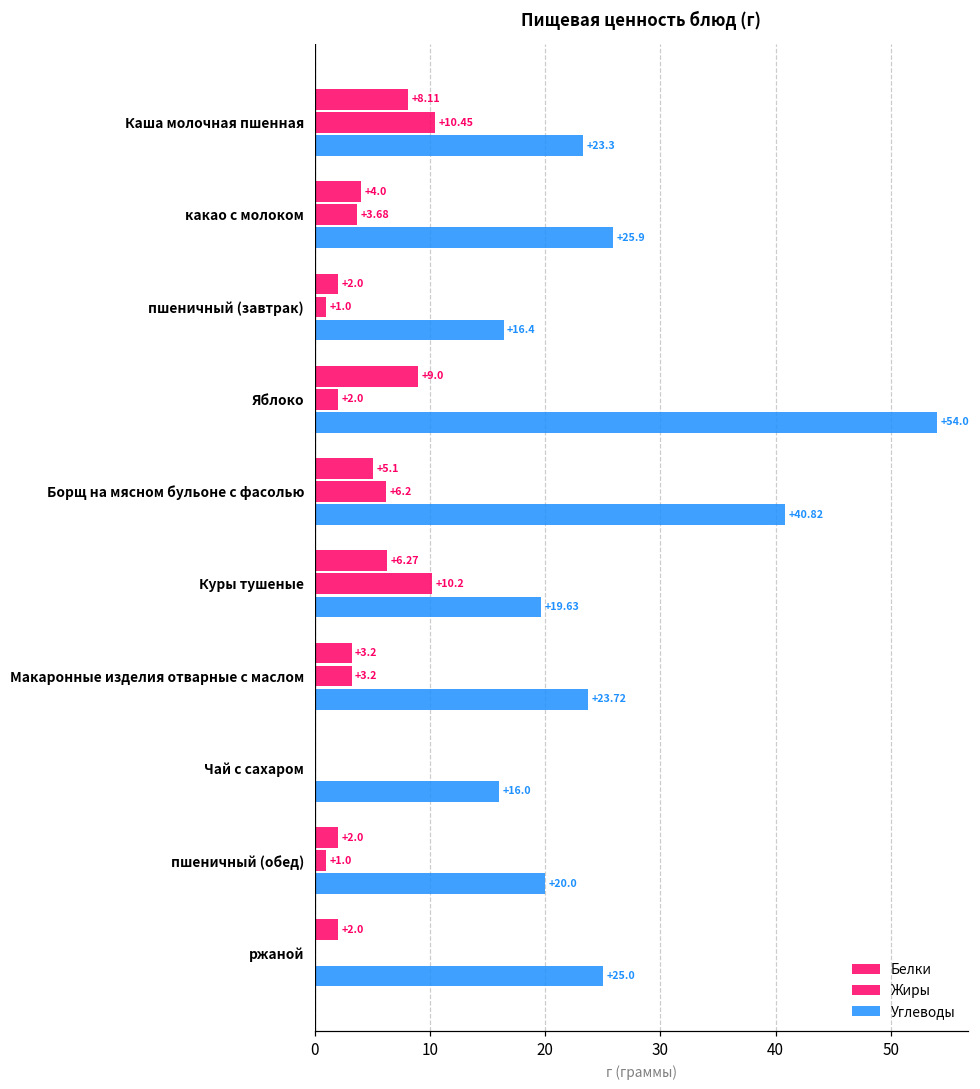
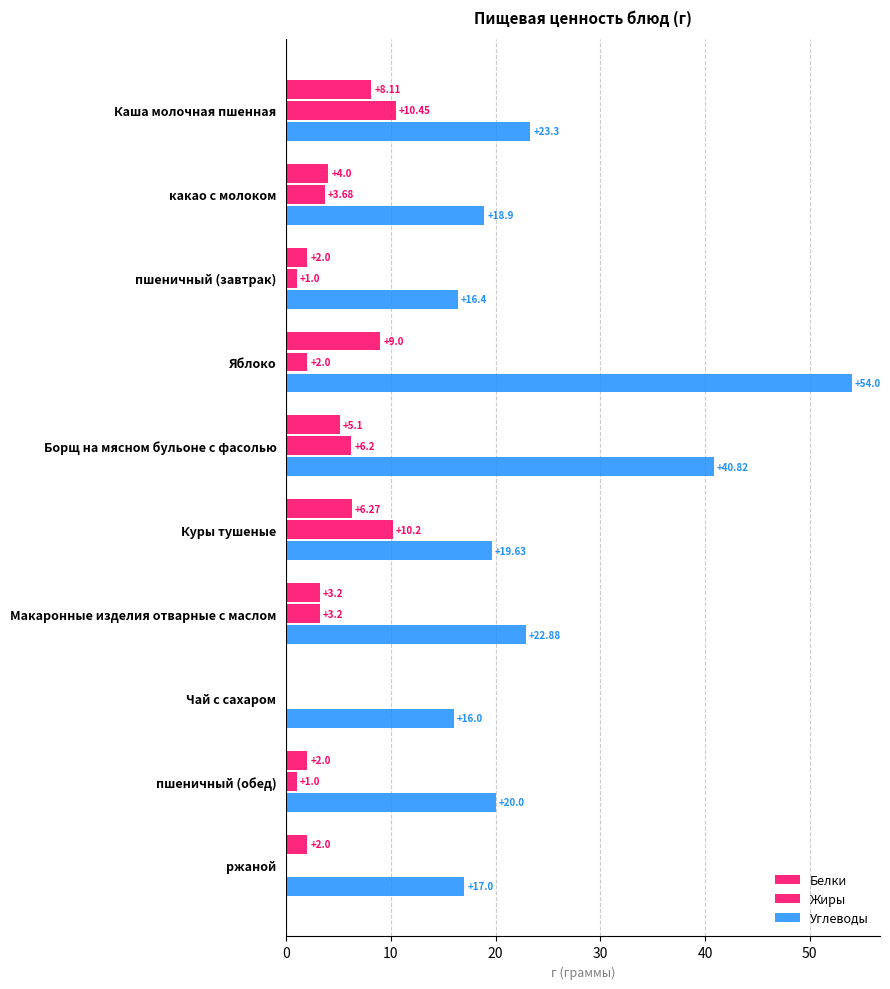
  {
    "Углеводы": {
      "Каша молочная пшенная": "+23.3",
-     "какао с молоком": "+25.9",
+     "какао с молоком": "+18.9",
      "пшеничный (завтрак)": "+16.4",
      "Яблоко": "+54.0",
      "Борщ на мясном бульоне с фасолью": "+40.82",
      "Куры тушеные": "+19.63",
-     "Макаронные изделия отварные с маслом": "+23.72",
+     "Макаронные изделия отварные с маслом": "+22.88",
      "Чай с сахаром": "+16.0",
      "пшеничный (обед)": "+20.0",
-     "ржаной": "+25.0"
+     "ржаной": "+17.0"
    }
  }
